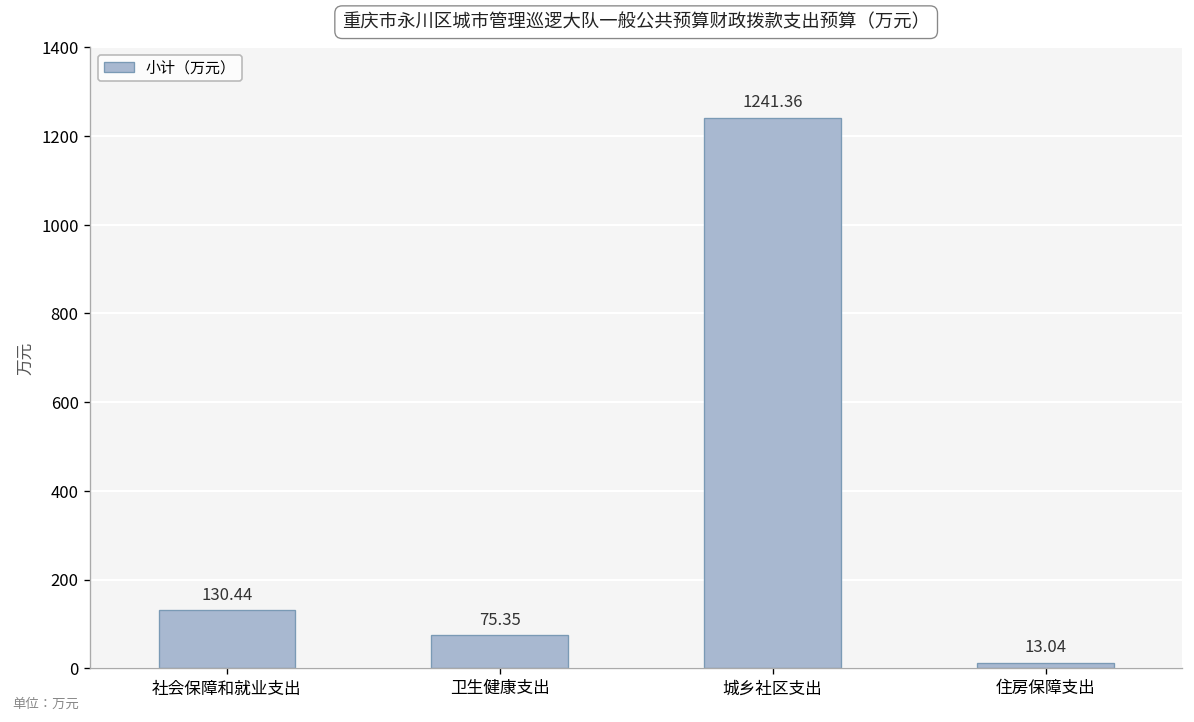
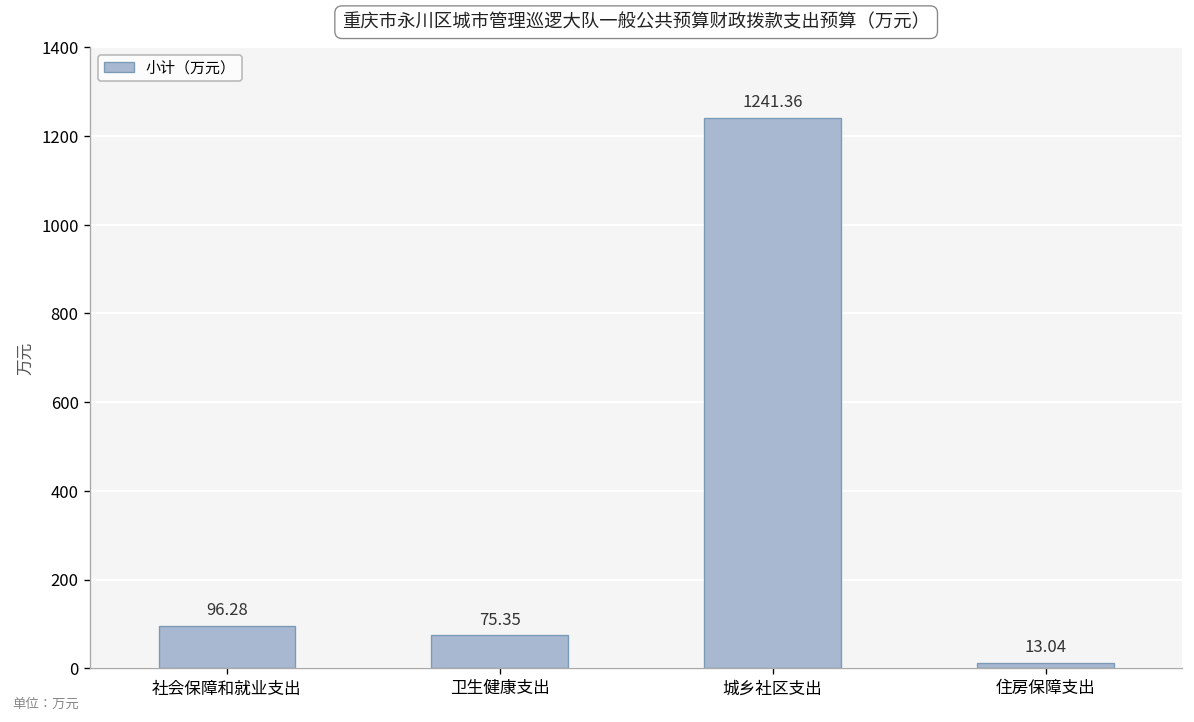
  {
-   "社会保障和就业支出": 130.44,
+   "社会保障和就业支出": 96.28,
    "卫生健康支出": 75.35,
    "城乡社区支出": 1241.36,
    "住房保障支出": 13.04
  }
